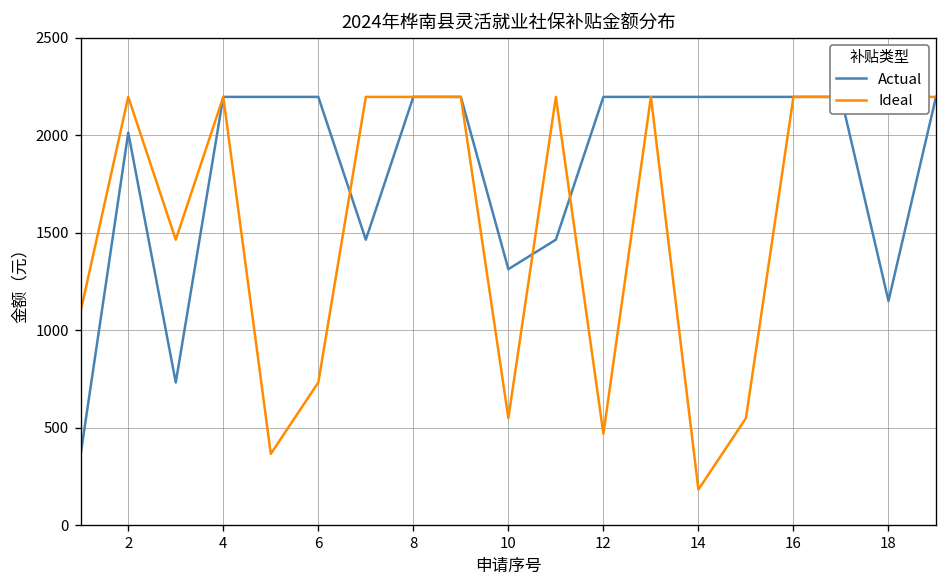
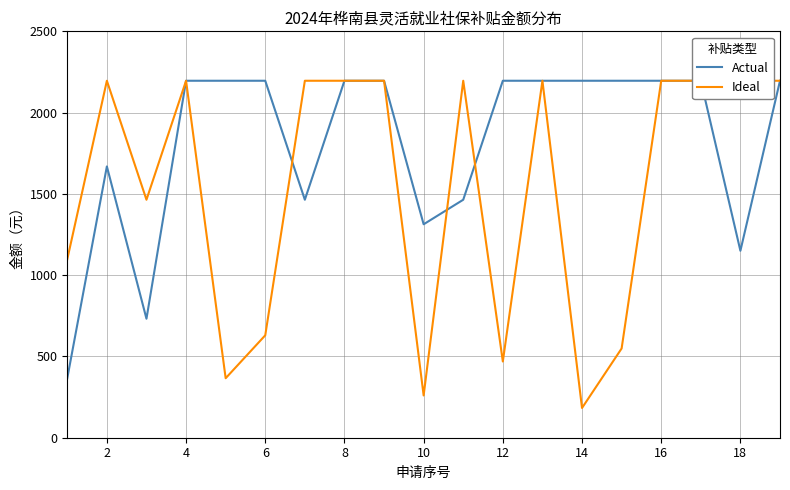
  {
    "Actual": {
-     "2": 2010,
+     "2": 1670,
      "6": 2200,
      "10": 1310,
      "12": 2200,
      "14": 2200,
      "18": 1150
    },
    "Ideal": {
      "2": 2200,
-     "6": 730,
-     "10": 550,
+     "6": 630,
+     "10": 260,
      "12": 470,
      "14": 180
    }
  }
